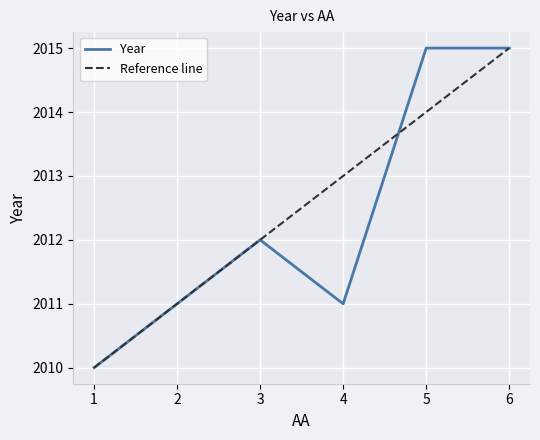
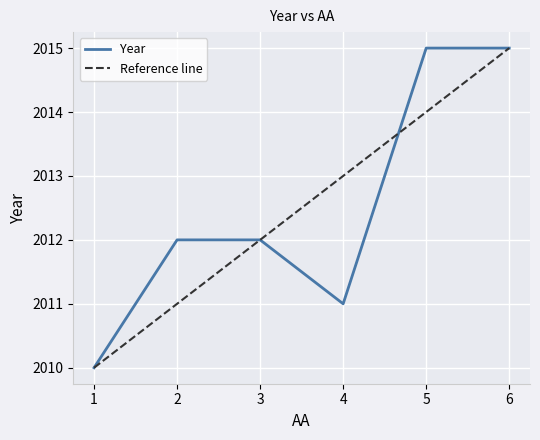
  {
    "Year": {
-     "2": 2011,
+     "2": 2012,
      "3": 2012,
      "4": 2011,
      "5": 2015
    }
  }
